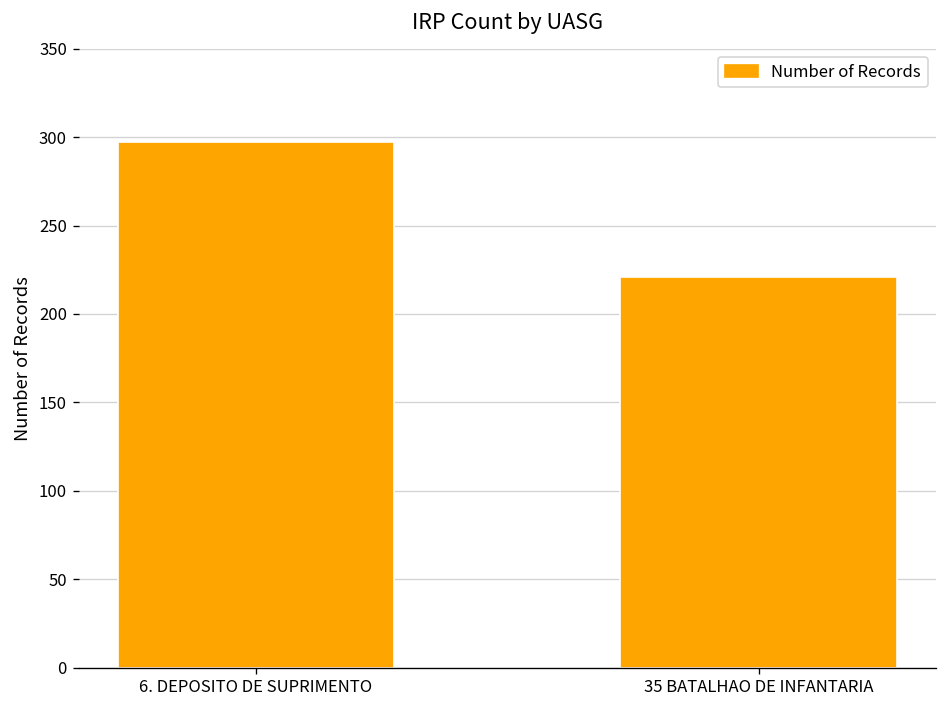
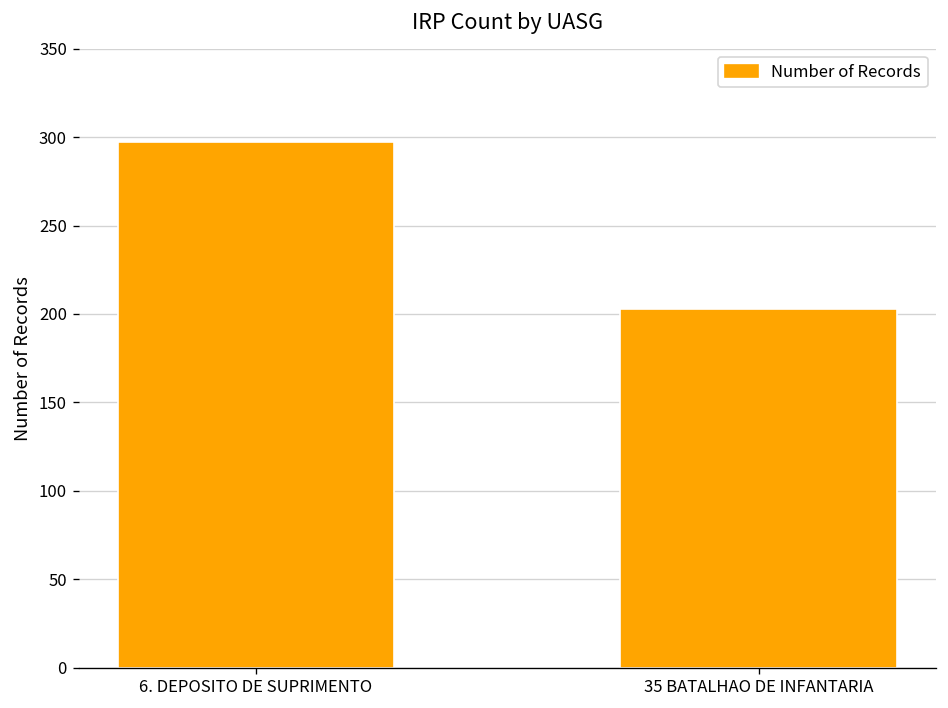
  {
    "6. DEPOSITO DE SUPRIMENTO": 297,
-   "35 BATALHAO DE INFANTARIA": 221
+   "35 BATALHAO DE INFANTARIA": 203
  }
